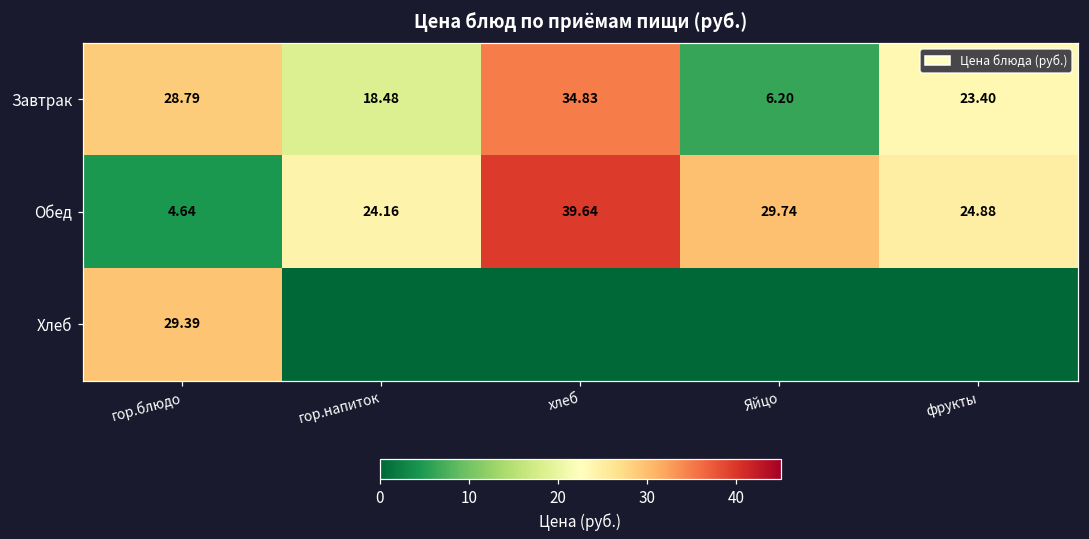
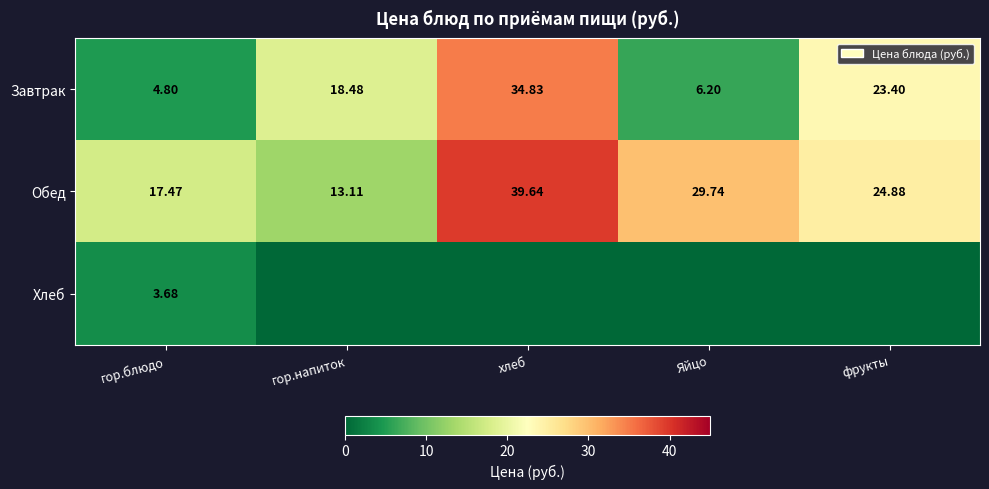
  {
    "Завтрак": {
-     "гор.блюдо": 28.79,
+     "гор.блюдо": 4.80,
      "гор.напиток": 18.48,
      "хлеб": 34.83,
      "Яйцо": 6.20,
      "фрукты": 23.40
    },
    "Обед": {
-     "гор.блюдо": 4.64,
-     "гор.напиток": 24.16,
+     "гор.блюдо": 17.47,
+     "гор.напиток": 13.11,
      "хлеб": 39.64,
      "Яйцо": 29.74,
      "фрукты": 24.88
    },
    "Хлеб": {
-     "гор.блюдо": 29.39
+     "гор.блюдо": 3.68
    }
  }
